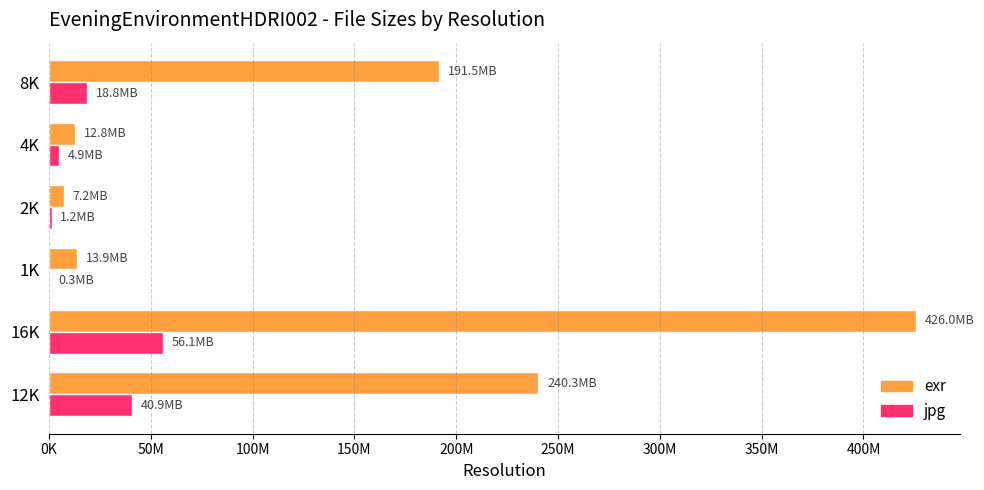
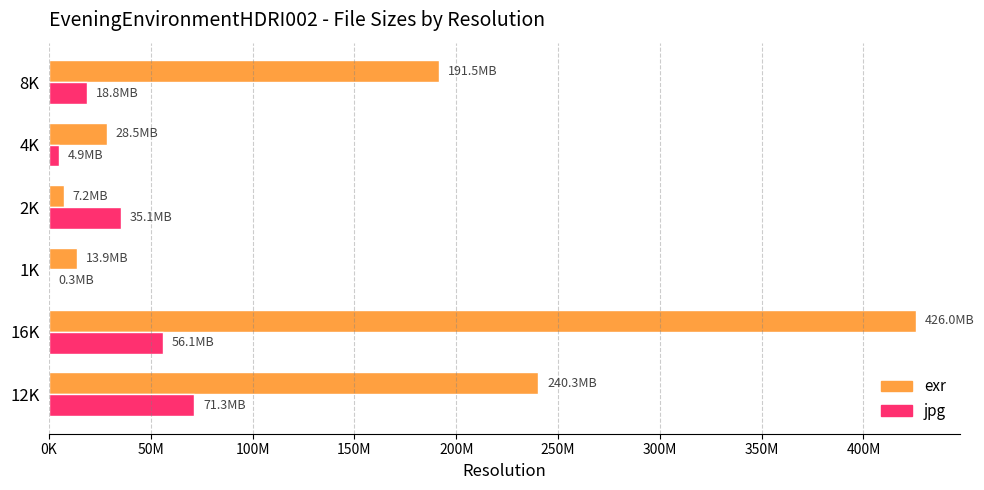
  {
    "exr": {
-     "4K": 12.8
+     "4K": 28.5
    },
    "jpg": {
-     "2K": 1.2,
-     "12K": 40.9
+     "2K": 35.1,
+     "12K": 71.3
    }
  }
